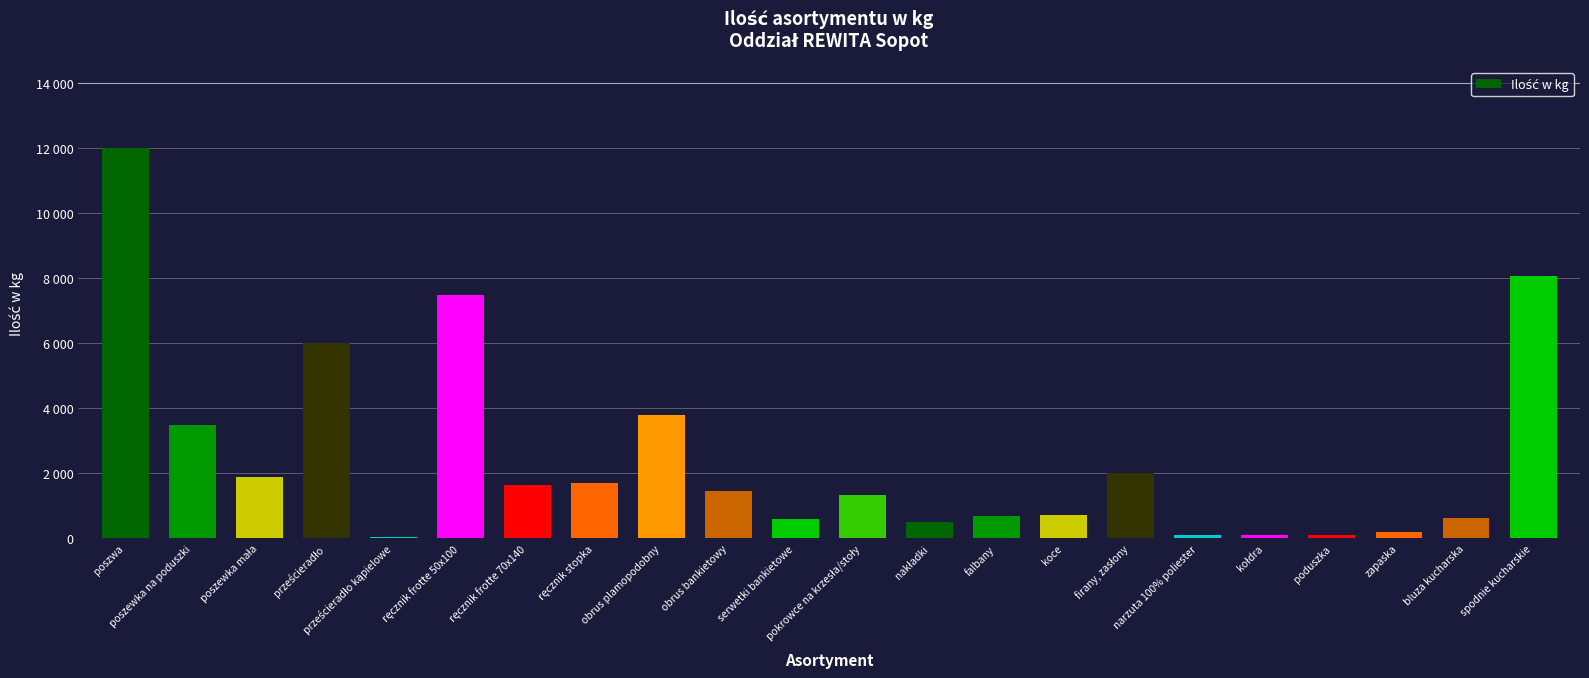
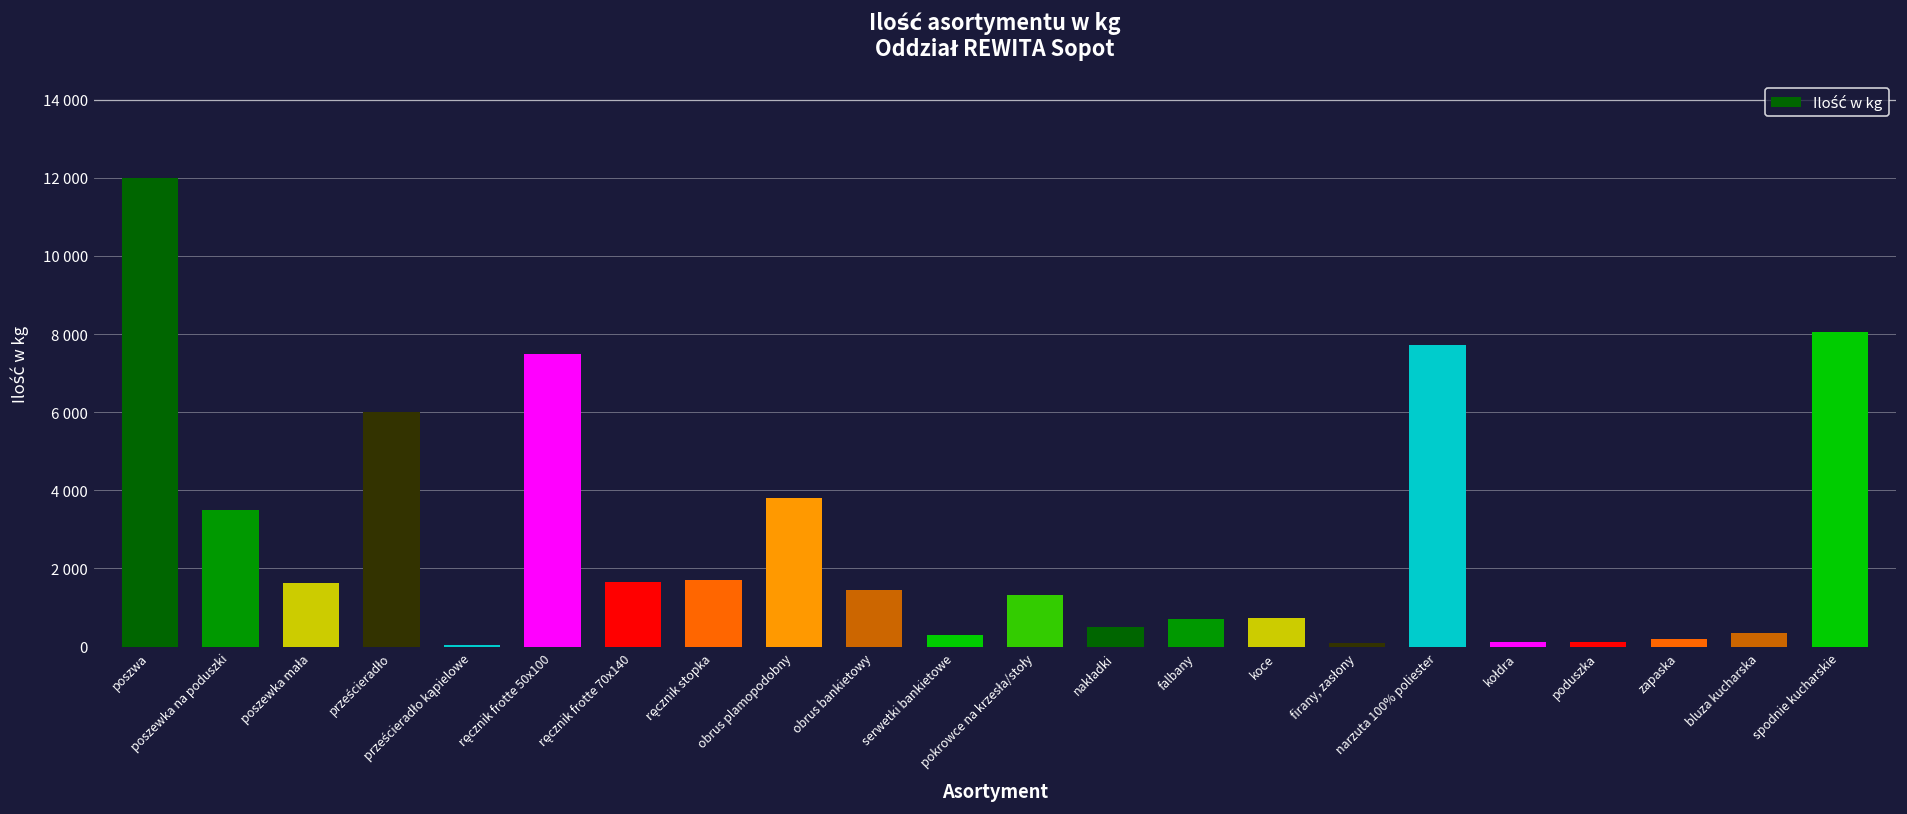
  {
    "poszwa": 12000,
    "poszewka na poduszki": 3500,
-   "poszewka mała": 1900,
+   "poszewka mała": 1600,
    "prześcieradło": 6000,
    "ręcznik frotte 50x100": 7500,
    "ręcznik frotte 70x140": 1700,
    "ręcznik stopka": 1700,
    "obrus plamopodobny": 3800,
    "obrus bankietowy": 1500,
-   "serwetki bankietowe": 600,
+   "serwetki bankietowe": 300,
    "pokrowce na krzesła/stoły": 1300,
    "nakładki": 500,
    "falbany": 700,
    "koce": 700,
-   "firany, zasłony": 2000,
-   "narzuta 100% poliester": 100,
+   "firany, zasłony": 100,
+   "narzuta 100% poliester": 7700,
    "kołdra": 100,
    "poduszka": 100,
    "zapaska": 200,
-   "bluza kucharska": 600,
+   "bluza kucharska": 400,
    "spodnie kucharskie": 8100
  }
